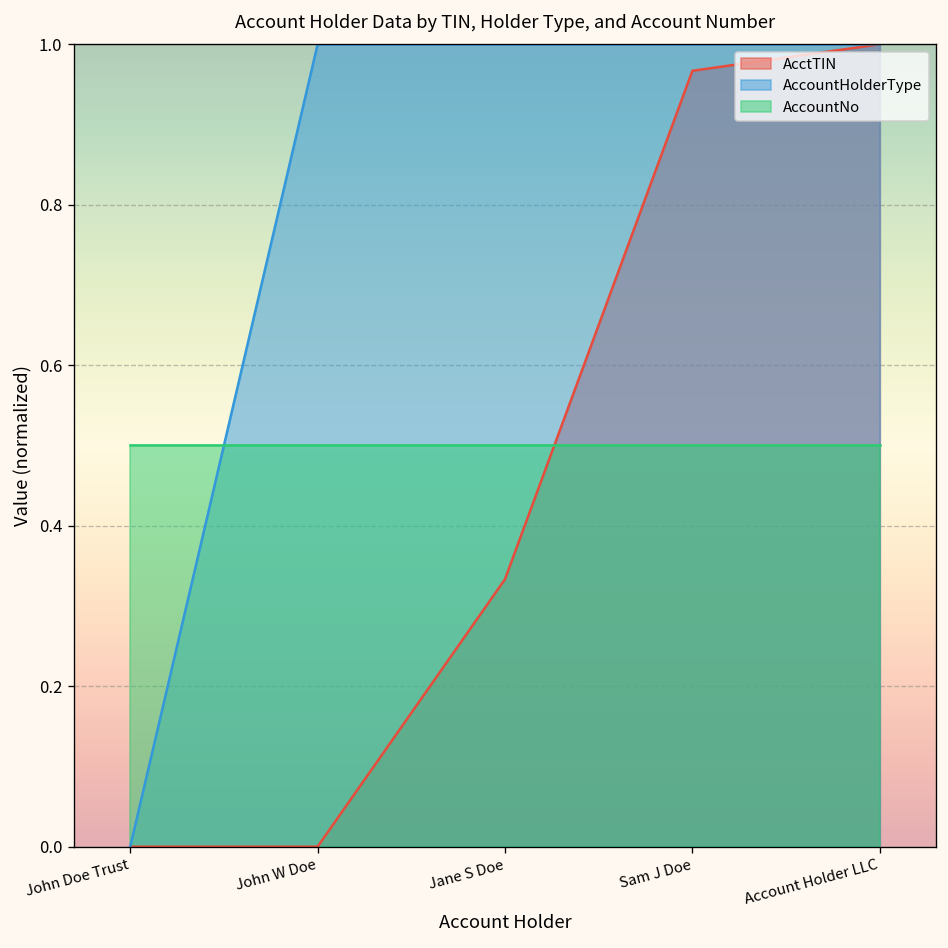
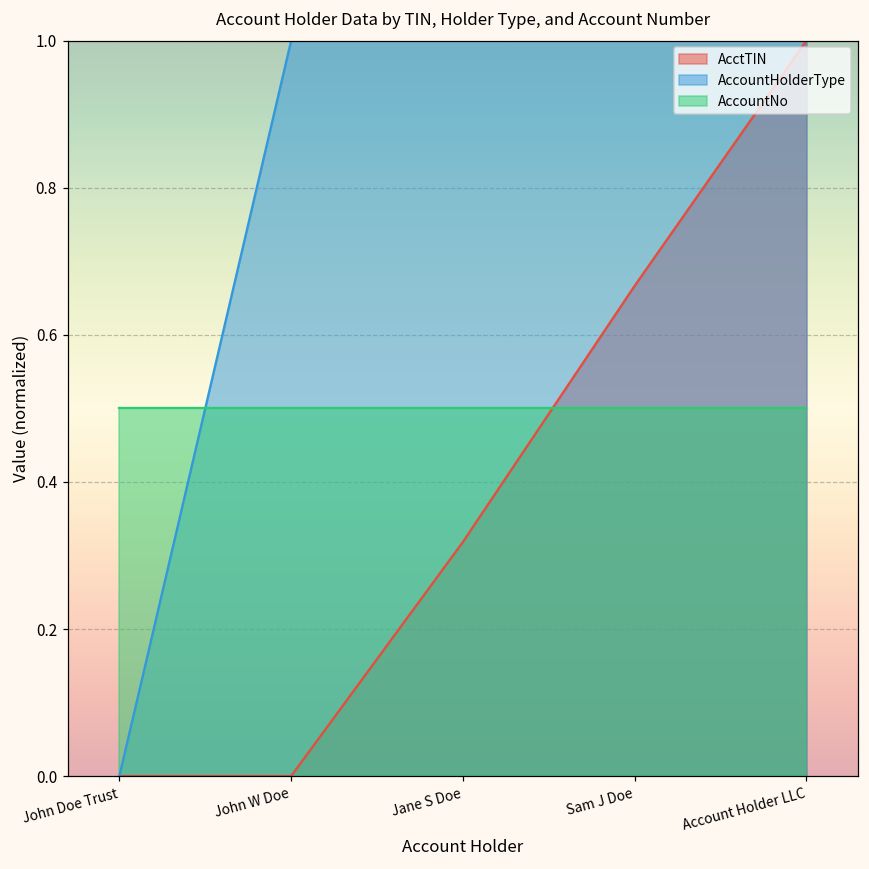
  {
    "AcctTIN": {
      "John W Doe": 0.00,
-     "Jane S Doe": 0.33,
-     "Sam J Doe": 0.97
+     "Jane S Doe": 0.32,
+     "Sam J Doe": 0.67
    },
    "AccountHolderType": {
      "John W Doe": 1.00,
      "Jane S Doe": 1.00,
      "Sam J Doe": 1.00
    },
    "AccountNo": {
      "John Doe Trust": 0.50,
      "John W Doe": 0.50,
      "Jane S Doe": 0.50,
      "Sam J Doe": 0.50,
      "Account Holder LLC": 0.50
    }
  }
